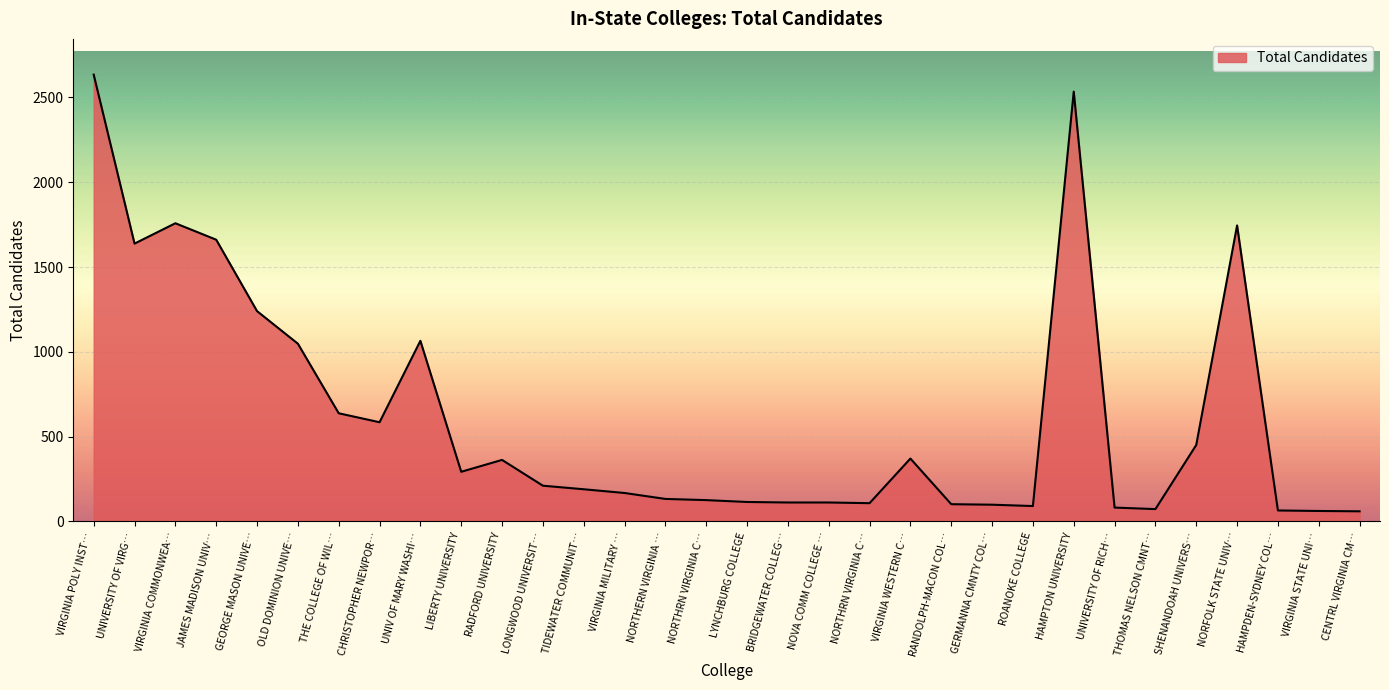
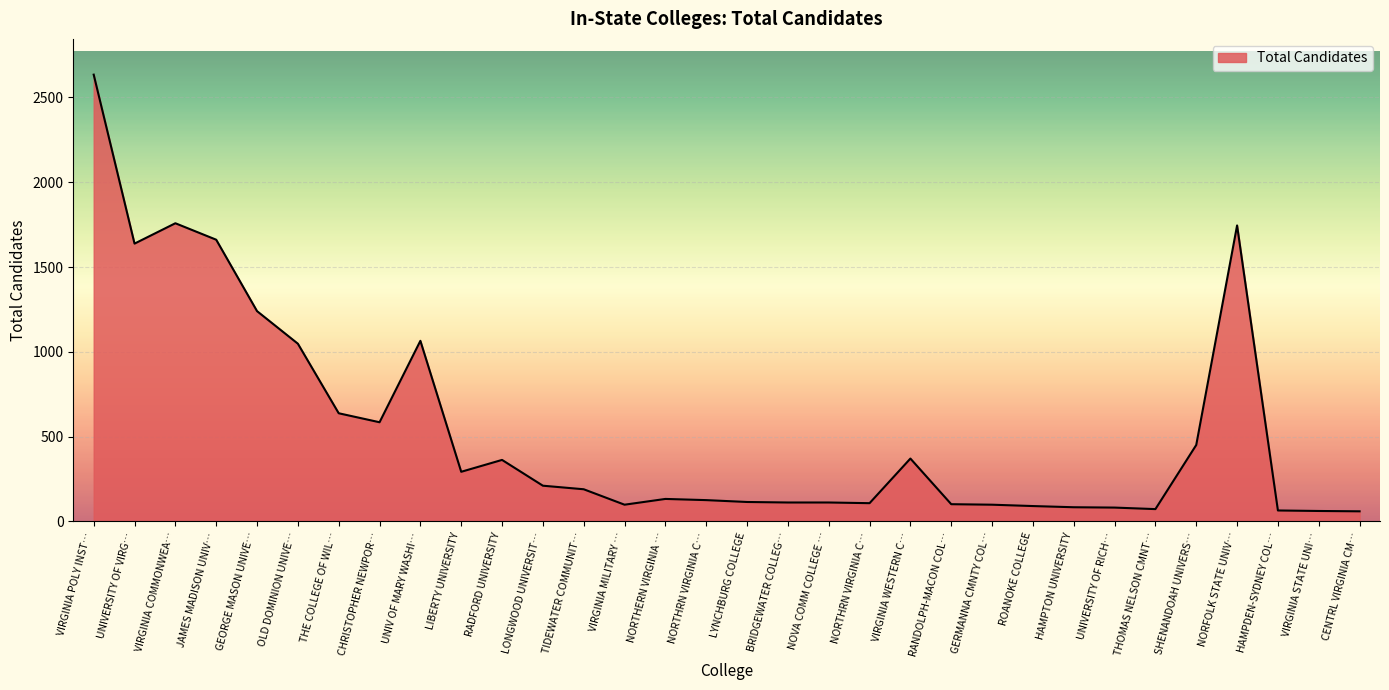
  {
    "VIRGINIA POLY INST…": 2630,
    "UNIVERSITY OF VIRG…": 1640,
    "VIRGINIA COMMONWEA…": 1760,
    "JAMES MADISON UNIV…": 1660,
    "GEORGE MASON UNIVE…": 1240,
    "OLD DOMINION UNIVE…": 1050,
    "THE COLLEGE OF WIL…": 640,
    "CHRISTOPHER NEWPOR…": 590,
    "UNIV OF MARY WASHI…": 1070,
    "LIBERTY UNIVERSITY": 290,
    "RADFORD UNIVERSITY": 360,
    "LONGWOOD UNIVERSIT…": 210,
    "TIDEWATER COMMUNIT…": 190,
-   "VIRGINIA MILITARY …": 170,
+   "VIRGINIA MILITARY …": 100,
    "NORTHERN VIRGINIA …": 130,
    "LYNCHBURG COLLEGE": 120,
    "BRIDGEWATER COLLEG…": 110,
    "NOVA COMM COLLEGE …": 110,
    "VIRGINIA WESTERN C…": 370,
    "RANDOLPH-MACON COL…": 100,
    "GERMANNA CMNTY COL…": 100,
    "ROANOKE COLLEGE": 90,
-   "HAMPTON UNIVERSITY": 2530,
+   "HAMPTON UNIVERSITY": 80,
    "UNIVERSITY OF RICH…": 80,
    "THOMAS NELSON CMNT…": 70,
    "SHENANDOAH UNIVERS…": 450,
    "NORFOLK STATE UNIV…": 1750,
    "HAMPDEN-SYDNEY COL…": 70,
    "VIRGINIA STATE UNI…": 60,
    "CENTRL VIRGINIA CM…": 60
  }
